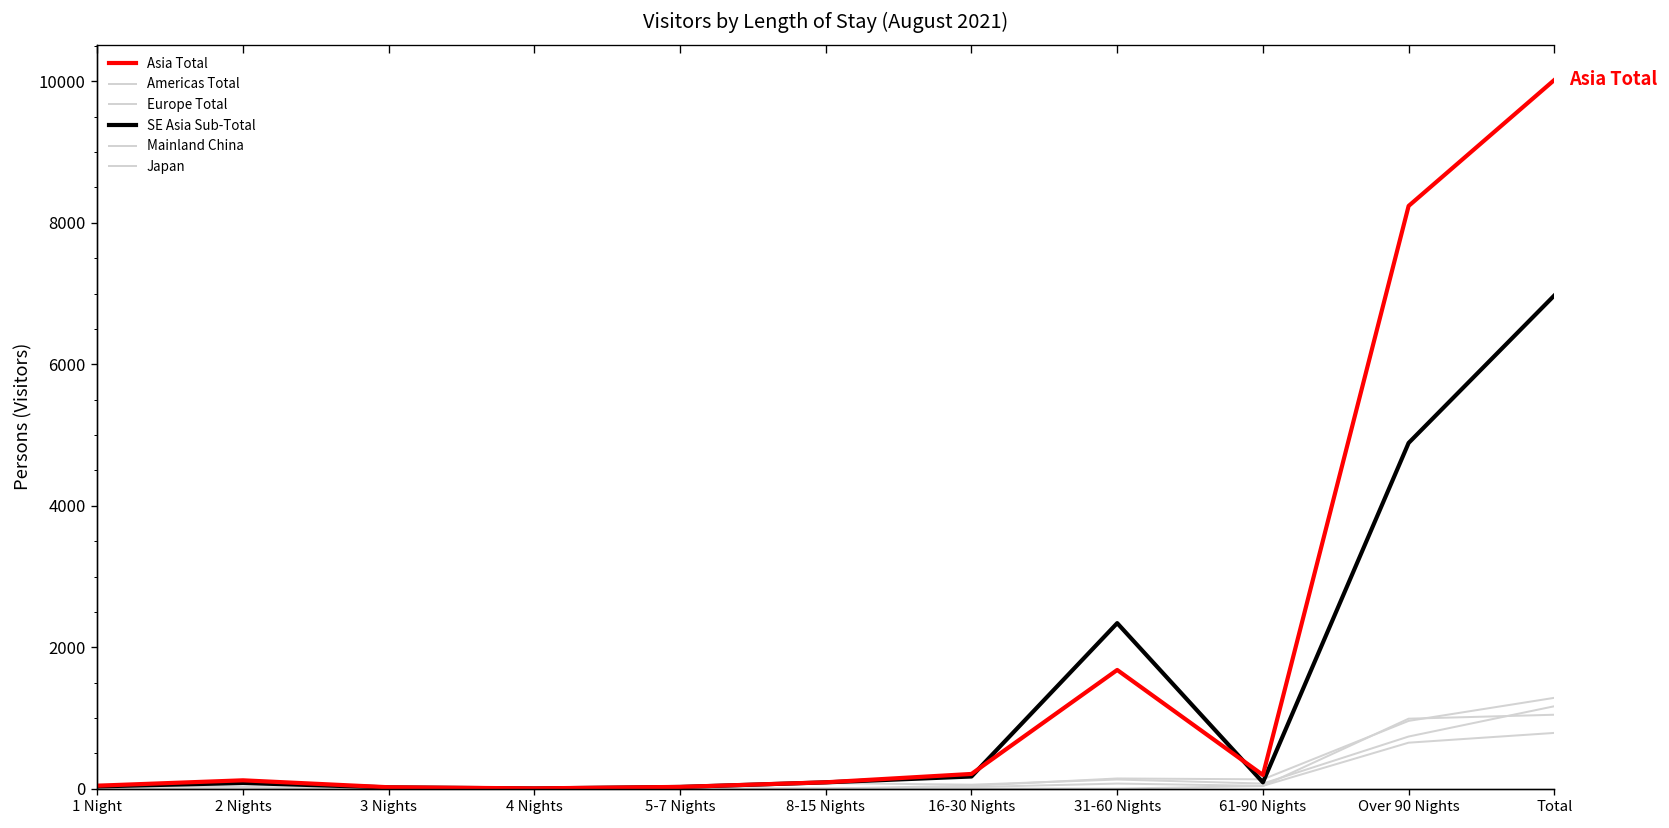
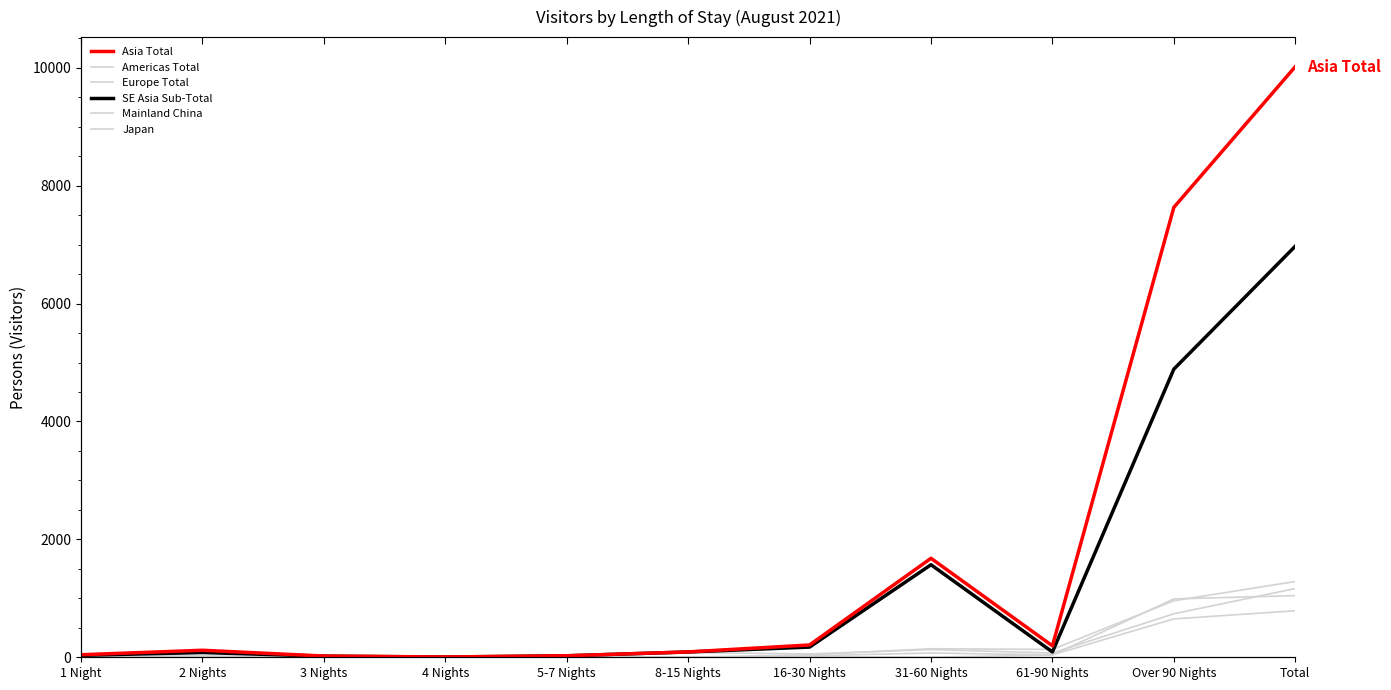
  {
    "Asia Total": {
      "31-60 Nights": 1700,
      "61-90 Nights": 200,
-     "Over 90 Nights": 8200,
+     "Over 90 Nights": 7600,
      "Total": 10000
    },
    "SE Asia Sub-Total": {
-     "31-60 Nights": 2300,
+     "31-60 Nights": 1600,
      "Over 90 Nights": 4900,
      "Total": 7000
    }
  }
